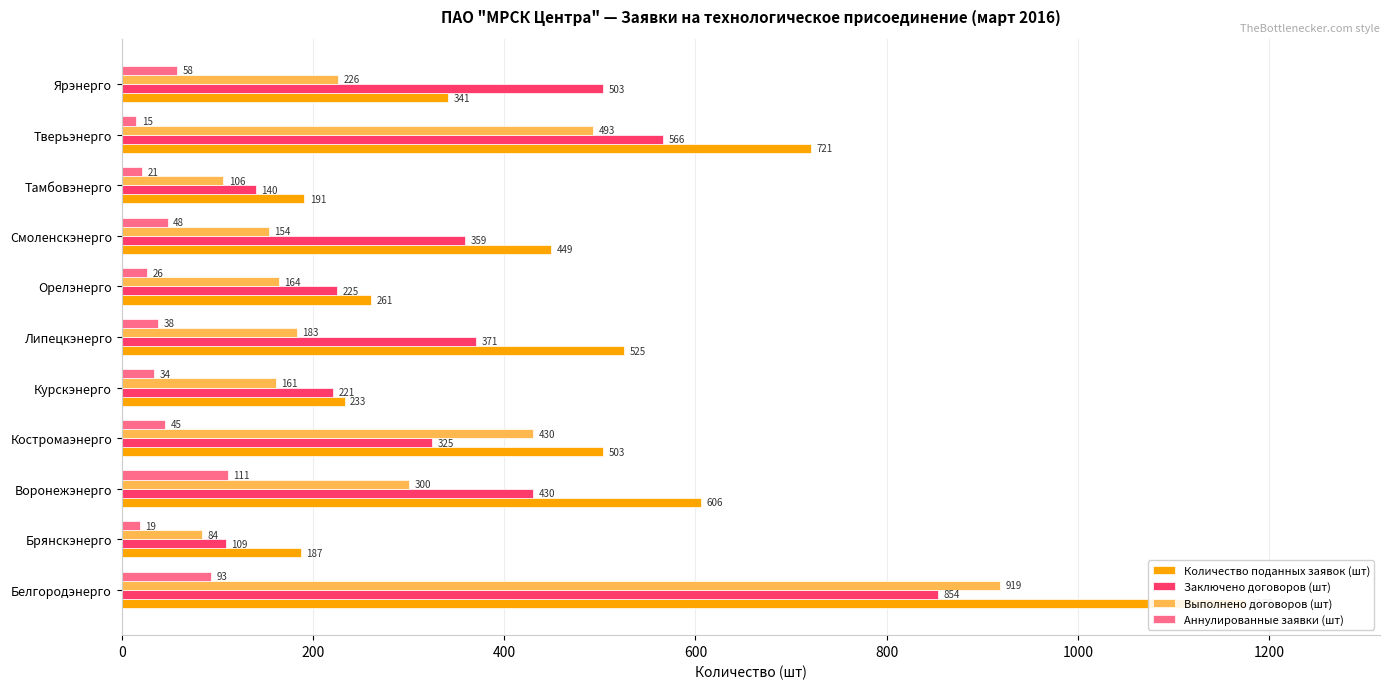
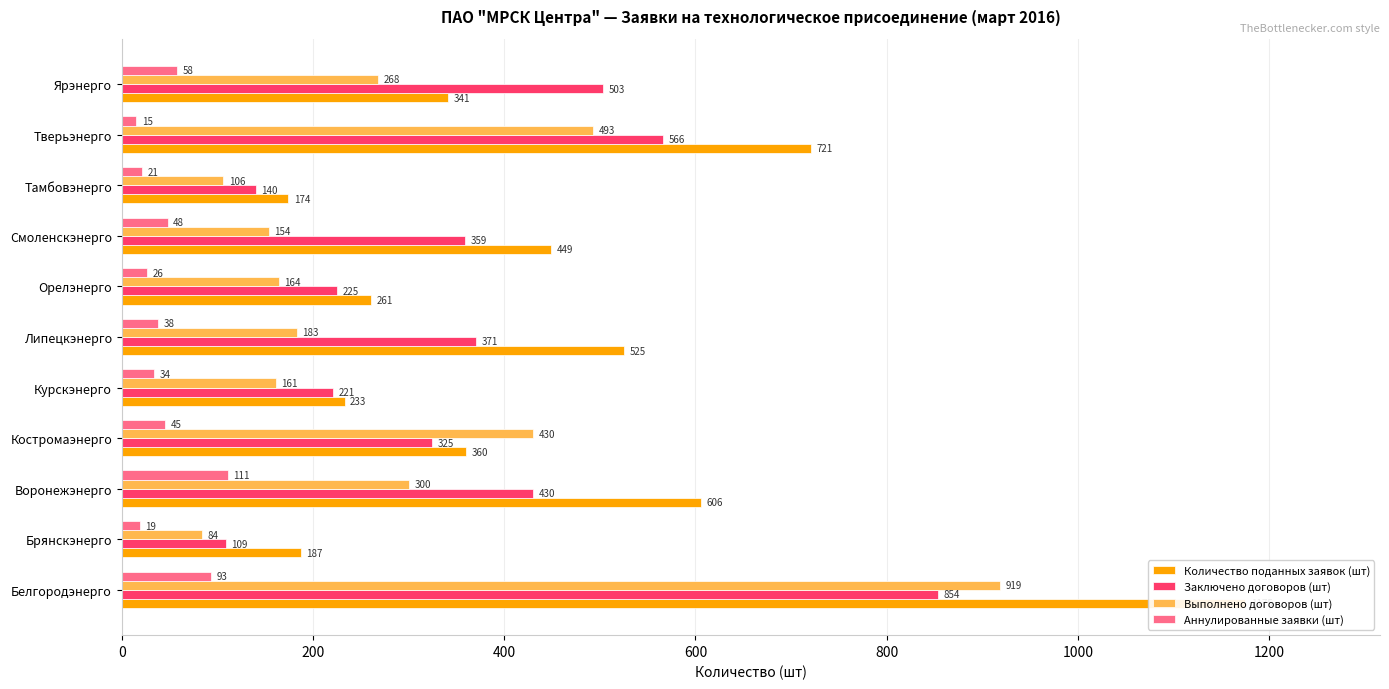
  {
    "Количество поданных заявок (шт)": {
      "Ярэнерго": 341,
      "Тверьэнерго": 721,
-     "Тамбовэнерго": 191,
+     "Тамбовэнерго": 174,
      "Смоленскэнерго": 449,
      "Орелэнерго": 261,
      "Липецкэнерго": 525,
      "Курскэнерго": 233,
-     "Костромаэнерго": 503,
+     "Костромаэнерго": 360,
      "Воронежэнерго": 606,
      "Брянскэнерго": 187
    },
    "Выполнено договоров (шт)": {
-     "Ярэнерго": 226,
+     "Ярэнерго": 268,
      "Тверьэнерго": 493,
      "Тамбовэнерго": 106,
      "Смоленскэнерго": 154,
      "Орелэнерго": 164,
      "Липецкэнерго": 183,
      "Курскэнерго": 161,
      "Костромаэнерго": 430,
      "Воронежэнерго": 300,
      "Брянскэнерго": 84,
      "Белгородэнерго": 919
    }
  }
